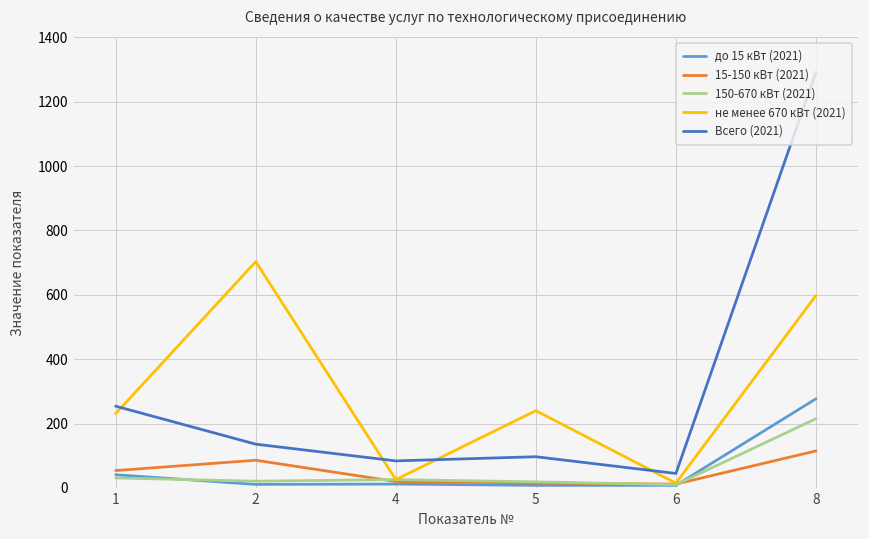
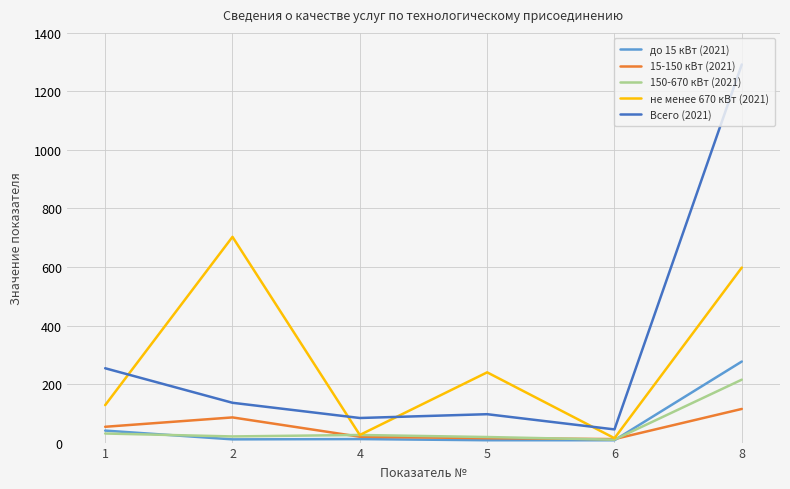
  {
    "15-150 кВт (2021)": {
      "1": 50,
      "2": 90,
      "8": 120
    },
    "150-670 кВт (2021)": {
      "1": 30,
      "2": 20,
      "8": 220
    },
    "не менее 670 кВт (2021)": {
-     "1": 230,
+     "1": 130,
      "2": 700,
      "5": 240,
      "8": 600
    }
  }
